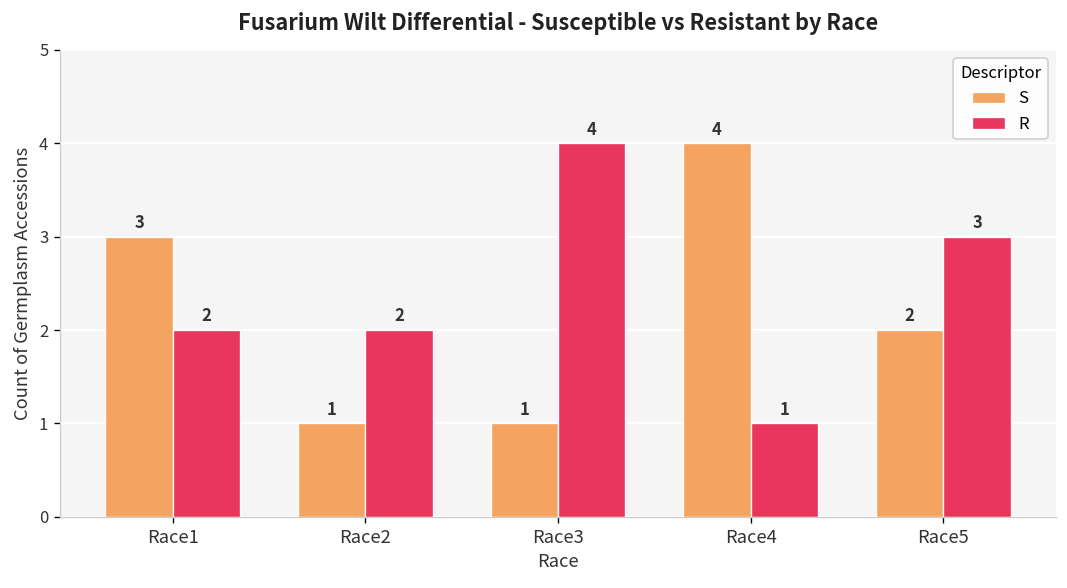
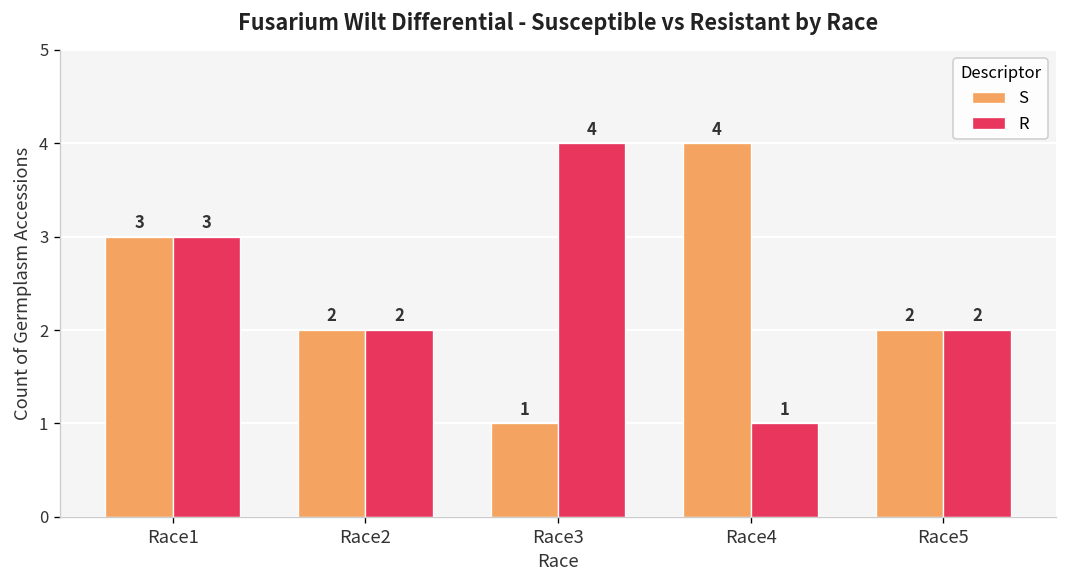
  {
    "S": {
      "Race1": 3,
-     "Race2": 1,
+     "Race2": 2,
      "Race3": 1,
      "Race4": 4,
      "Race5": 2
    },
    "R": {
-     "Race1": 2,
+     "Race1": 3,
      "Race2": 2,
      "Race3": 4,
      "Race4": 1,
-     "Race5": 3
+     "Race5": 2
    }
  }
